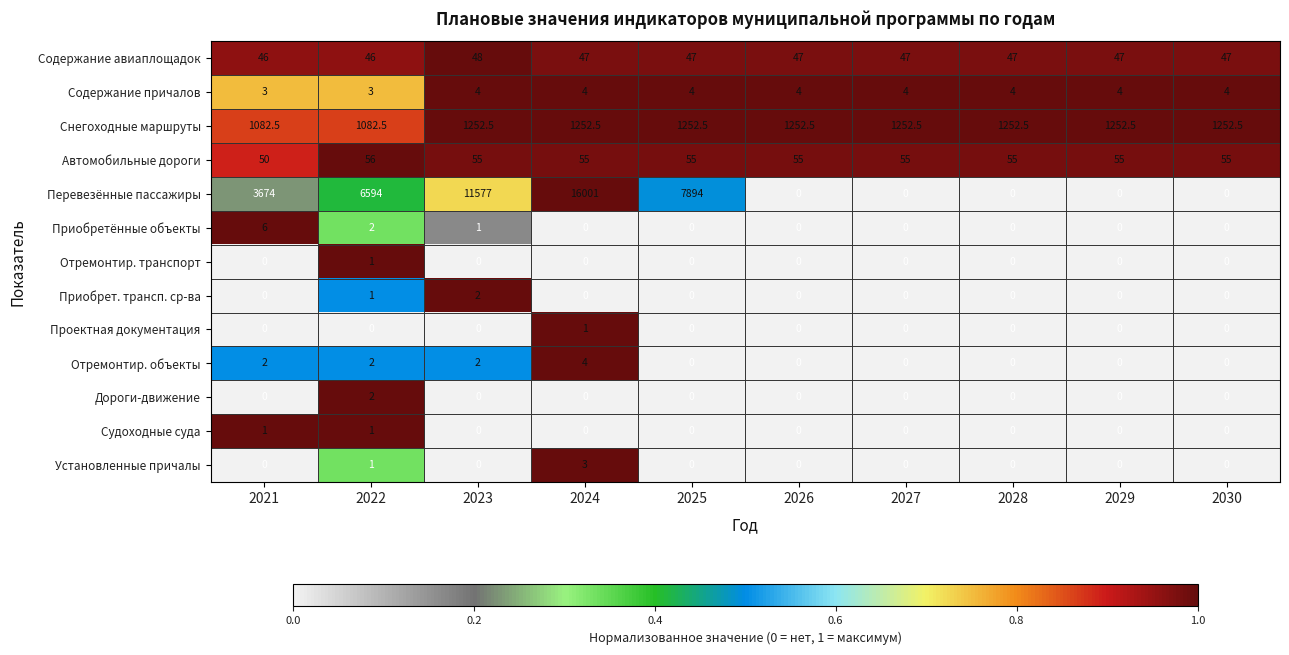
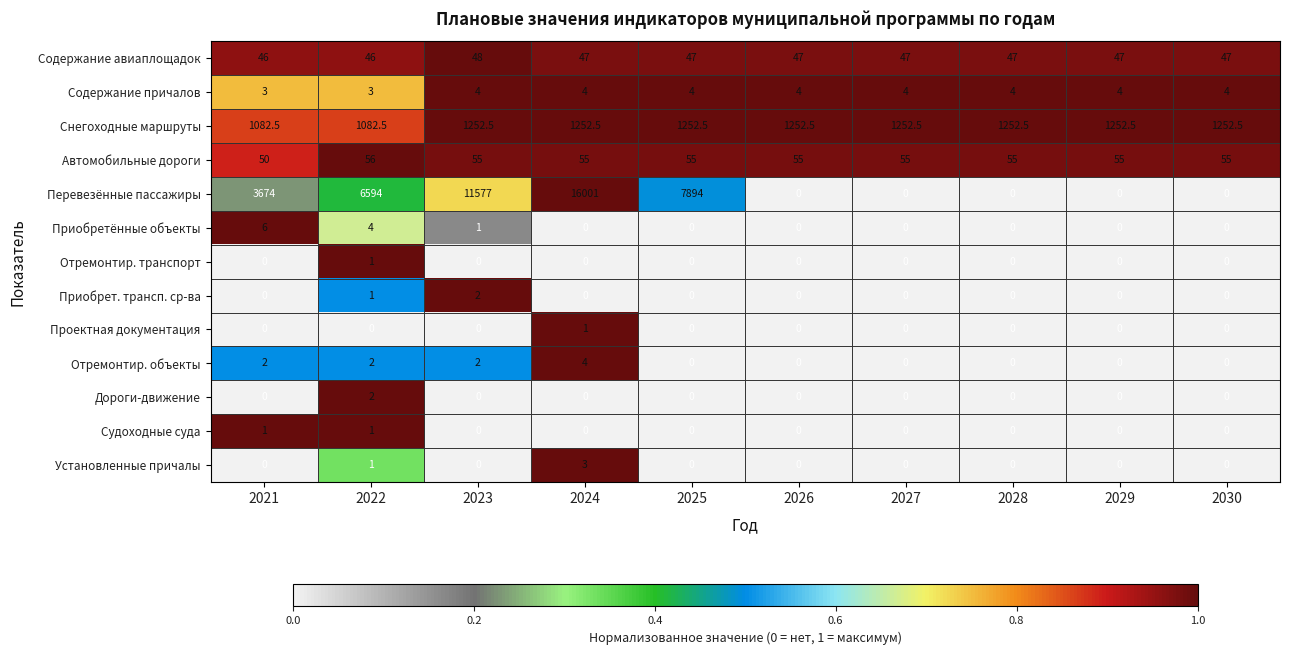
  {
    "Содержание авиаплощадок": {
      "2021": 46,
      "2022": 46,
      "2023": 48,
      "2024": 47,
      "2025": 47,
      "2026": 47,
      "2027": 47,
      "2028": 47,
      "2029": 47,
      "2030": 47
    },
    "Содержание причалов": {
      "2021": 3,
      "2022": 3,
      "2023": 4,
      "2024": 4,
      "2025": 4,
      "2026": 4,
      "2027": 4,
      "2028": 4,
      "2029": 4,
      "2030": 4
    },
    "Снегоходные маршруты": {
      "2021": 1082.5,
      "2022": 1082.5,
      "2023": 1252.5,
      "2024": 1252.5,
      "2025": 1252.5,
      "2026": 1252.5,
      "2027": 1252.5,
      "2028": 1252.5,
      "2029": 1252.5,
      "2030": 1252.5
    },
    "Автомобильные дороги": {
      "2021": 50,
      "2022": 56,
      "2023": 55,
      "2024": 55,
      "2025": 55,
      "2026": 55,
      "2027": 55,
      "2028": 55,
      "2029": 55,
      "2030": 55
    },
    "Перевезённые пассажиры": {
      "2021": 3674,
      "2022": 6594,
      "2023": 11577,
      "2024": 16001,
      "2025": 7894
    },
    "Приобретённые объекты": {
      "2021": 6,
-     "2022": 2,
+     "2022": 4,
      "2023": 1
    },
    "Отремонтир. транспорт": {
      "2022": 1
    },
    "Приобрет. трансп. ср-ва": {
      "2022": 1,
      "2023": 2
    },
    "Проектная документация": {
      "2024": 1
    },
    "Отремонтир. объекты": {
      "2021": 2,
      "2022": 2,
      "2023": 2,
      "2024": 4
    },
    "Дороги-движение": {
      "2022": 2
    },
    "Судоходные суда": {
      "2021": 1,
      "2022": 1
    },
    "Установленные причалы": {
      "2022": 1,
      "2024": 3
    }
  }
